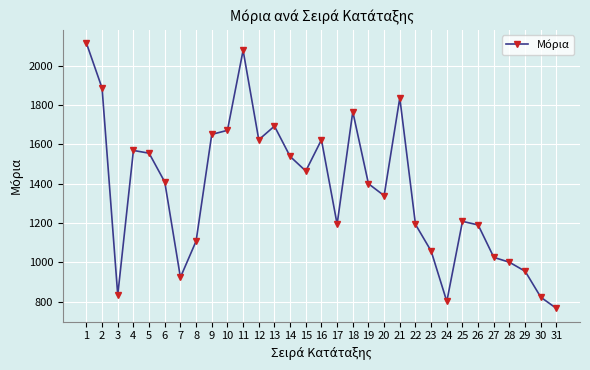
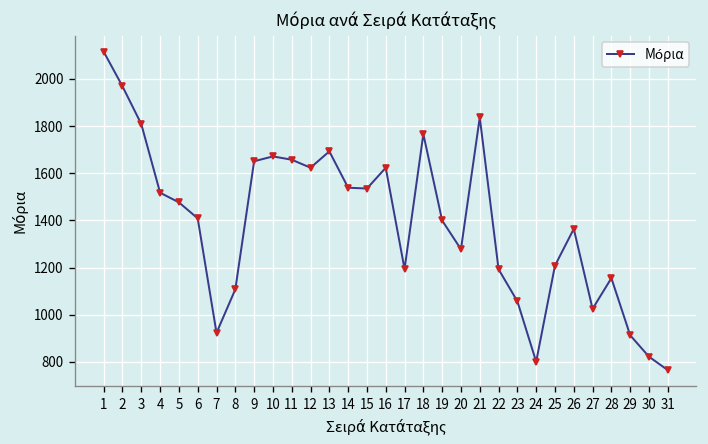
  {
    "1": 2120,
-   "2": 1890,
-   "3": 830,
-   "4": 1570,
-   "5": 1550,
+   "2": 1970,
+   "3": 1810,
+   "4": 1520,
+   "5": 1480,
    "6": 1410,
    "7": 920,
    "8": 1110,
    "9": 1650,
    "10": 1670,
-   "11": 2080,
+   "11": 1660,
    "12": 1620,
    "13": 1690,
    "14": 1540,
-   "15": 1460,
+   "15": 1540,
    "16": 1620,
    "17": 1190,
    "18": 1770,
    "19": 1400,
-   "20": 1340,
+   "20": 1280,
    "21": 1840,
    "22": 1190,
    "23": 1060,
    "24": 800,
    "25": 1210,
-   "26": 1190,
+   "26": 1360,
    "27": 1030,
-   "28": 1000,
-   "29": 950,
+   "28": 1160,
+   "29": 910,
    "30": 820,
    "31": 770
  }
